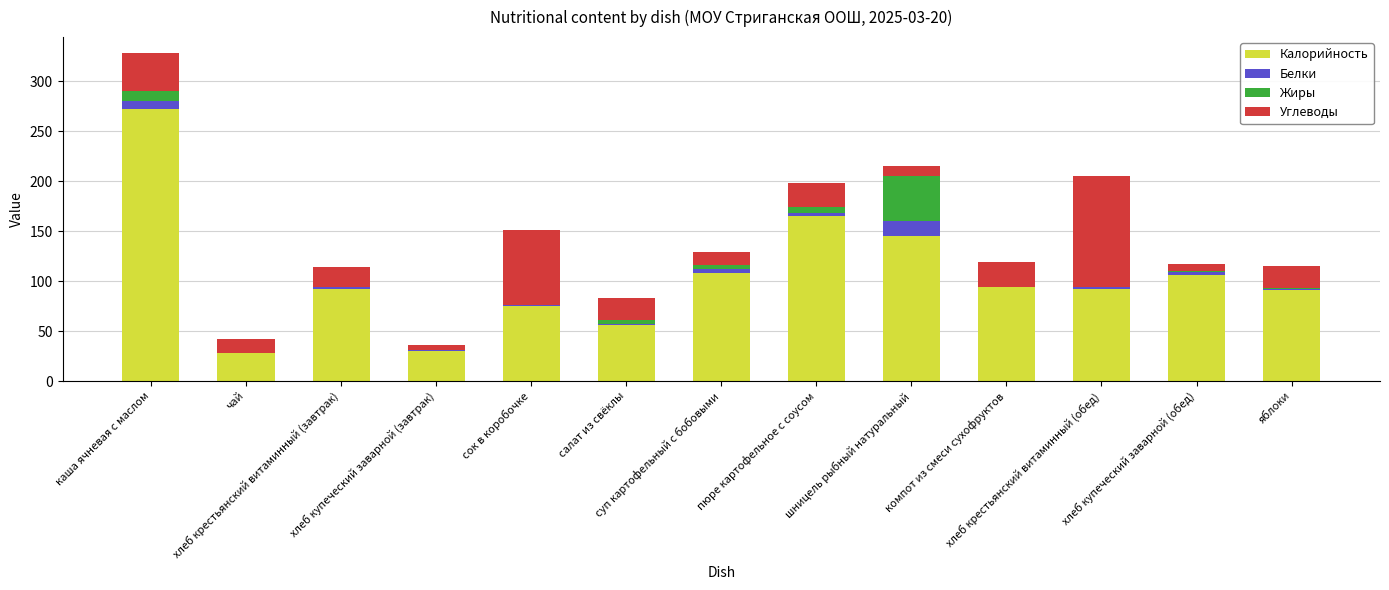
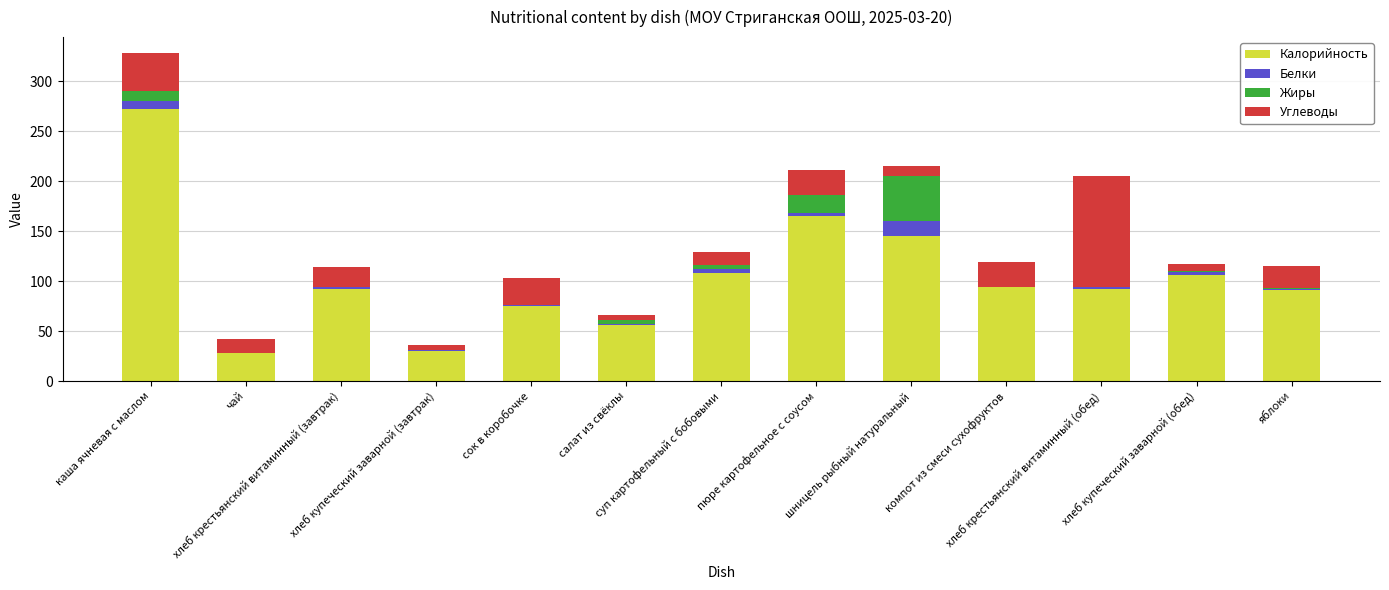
  {
    "Калорийность": {
      "каша ячневая с маслом": 272,
      "чай": 28,
      "хлеб крестьянский витаминный (завтрак)": 92,
      "хлеб купеческий заварной (завтрак)": 30,
      "сок в коробочке": 75,
      "салат из свёклы": 56,
      "суп картофельный с бобовыми": 108,
      "пюре картофельное с соусом": 165,
      "шницель рыбный натуральный": 145,
      "компот из смеси сухофруктов": 94,
      "хлеб крестьянский витаминный (обед)": 92,
      "хлеб купеческий заварной (обед)": 106,
      "яблоки": 91
    },
    "Белки": {
      "каша ячневая с маслом": 9,
      "суп картофельный с бобовыми": 4,
      "пюре картофельное с соусом": 4,
      "шницель рыбный натуральный": 15,
      "хлеб купеческий заварной (обед)": 3
    },
    "Жиры": {
      "каша ячневая с маслом": 9,
      "чай": 0,
      "хлеб купеческий заварной (завтрак)": 0,
      "салат из свёклы": 4,
      "суп картофельный с бобовыми": 4,
-     "пюре картофельное с соусом": 6,
+     "пюре картофельное с соусом": 18,
      "шницель рыбный натуральный": 45,
      "компот из смеси сухофруктов": 0
    },
    "Углеводы": {
      "каша ячневая с маслом": 38,
      "чай": 14,
      "хлеб крестьянский витаминный (завтрак)": 20,
      "хлеб купеческий заварной (завтрак)": 5,
-     "сок в коробочке": 75,
-     "салат из свёклы": 23,
+     "сок в коробочке": 27,
+     "салат из свёклы": 5,
      "суп картофельный с бобовыми": 13,
      "пюре картофельное с соусом": 25,
      "шницель рыбный натуральный": 10,
      "компот из смеси сухофруктов": 25,
      "хлеб крестьянский витаминный (обед)": 111,
      "хлеб купеческий заварной (обед)": 7,
      "яблоки": 22
    }
  }
